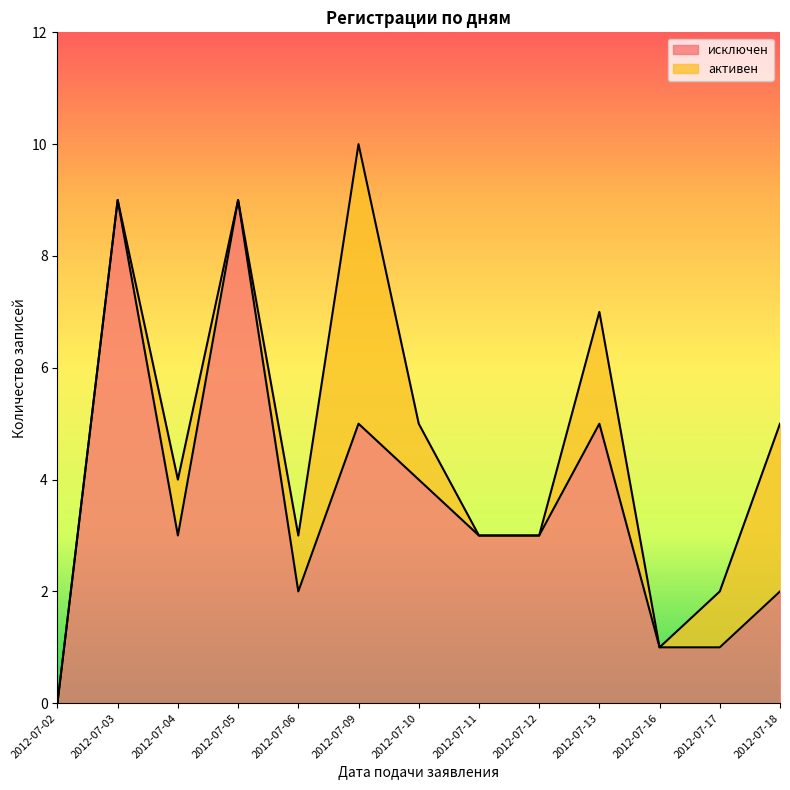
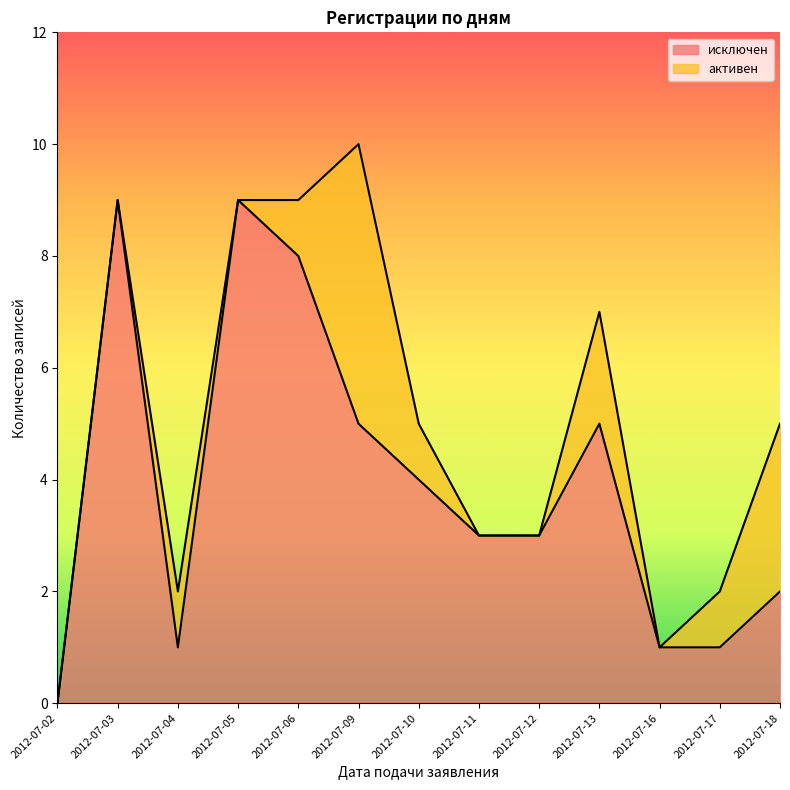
  {
    "исключен": {
-     "2012-07-04": 3,
-     "2012-07-06": 2,
+     "2012-07-04": 1,
+     "2012-07-06": 8,
      "2012-07-09": 5,
      "2012-07-10": 4,
      "2012-07-13": 5,
      "2012-07-17": 1,
      "2012-07-18": 2
    },
    "активен": {
      "2012-07-04": 1,
      "2012-07-06": 1,
      "2012-07-09": 5,
      "2012-07-10": 1,
      "2012-07-13": 2,
      "2012-07-17": 1,
      "2012-07-18": 3
    }
  }
